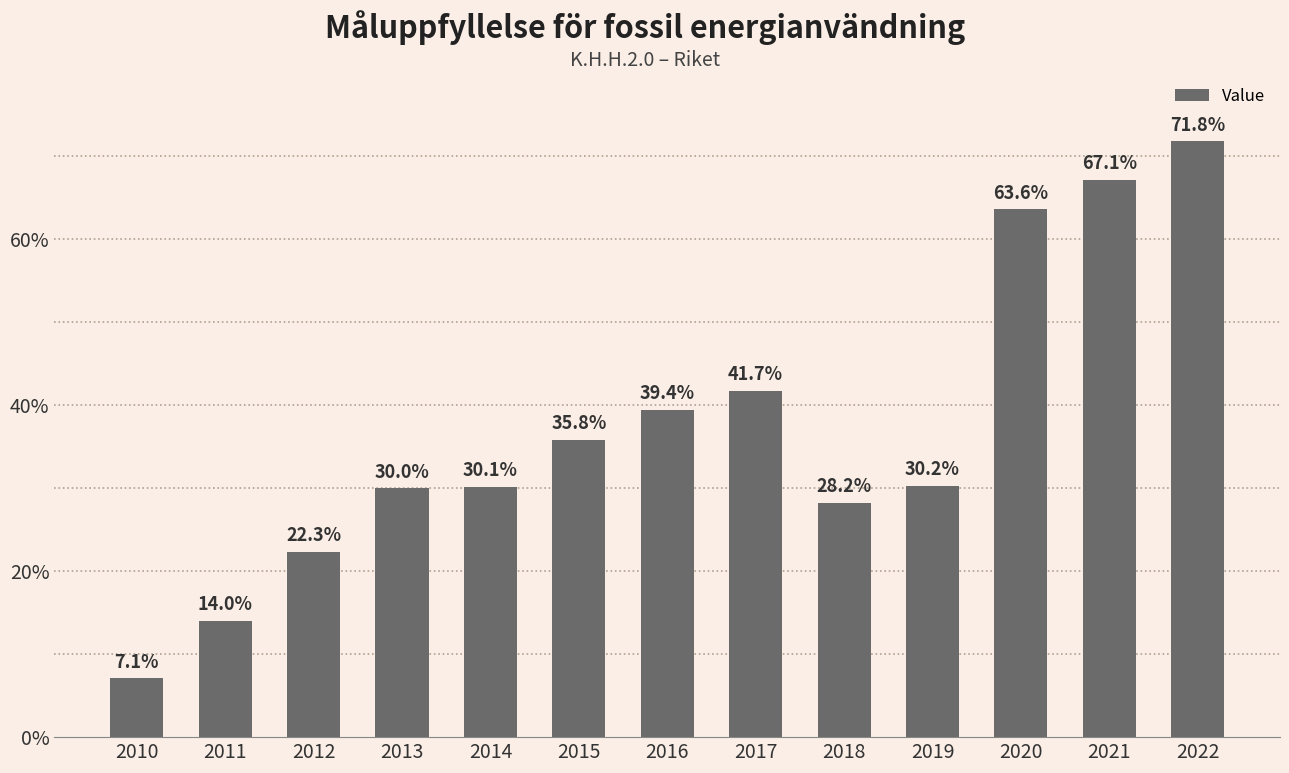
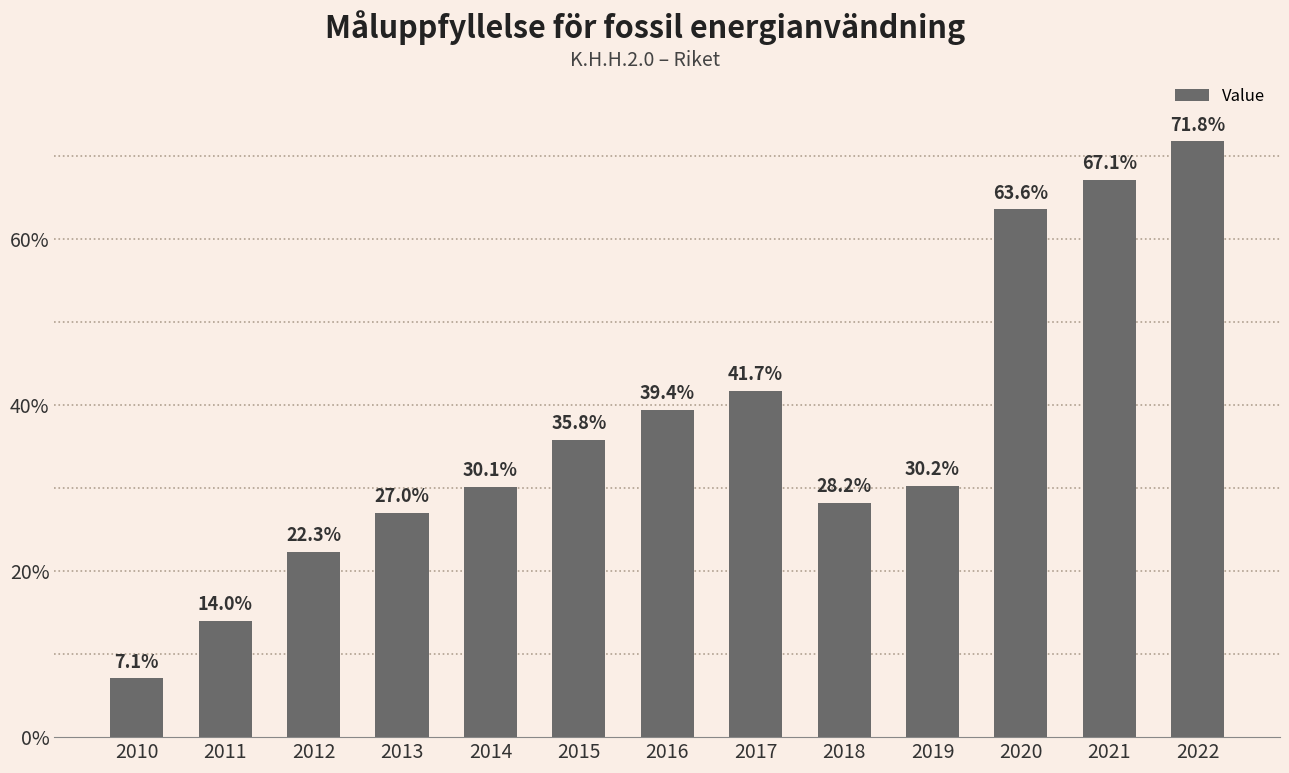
  {
    "2010": "7.1%",
    "2011": "14.0%",
    "2012": "22.3%",
-   "2013": "30.0%",
+   "2013": "27.0%",
    "2014": "30.1%",
    "2015": "35.8%",
    "2016": "39.4%",
    "2017": "41.7%",
    "2018": "28.2%",
    "2019": "30.2%",
    "2020": "63.6%",
    "2021": "67.1%",
    "2022": "71.8%"
  }
